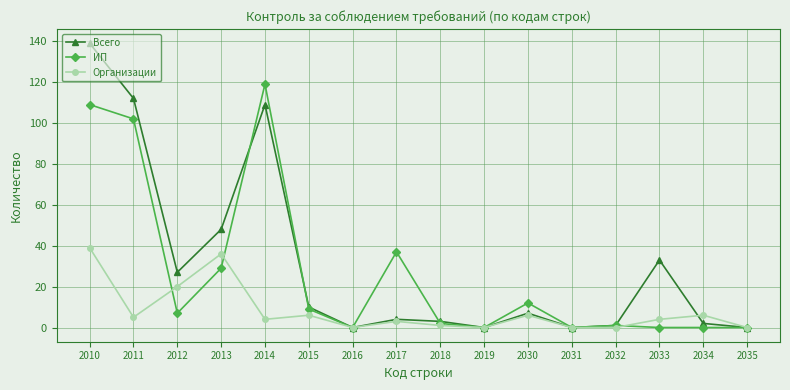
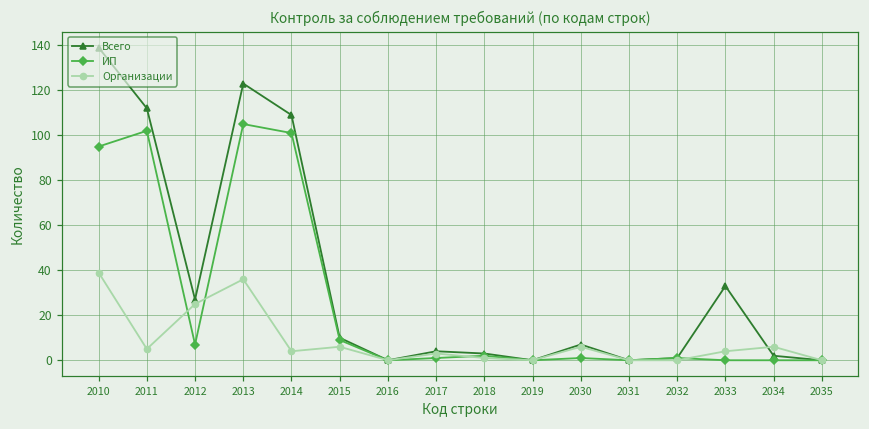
  {
    "Всего": {
      "2011": 112,
      "2012": 27,
-     "2013": 48,
+     "2013": 123,
      "2014": 109,
      "2033": 33,
      "2034": 2
    },
    "ИП": {
-     "2010": 109,
+     "2010": 95,
      "2011": 102,
      "2012": 7,
-     "2013": 29,
-     "2014": 119,
-     "2017": 37,
-     "2030": 12,
+     "2013": 105,
+     "2014": 101,
+     "2017": 1,
+     "2030": 1,
      "2033": 0,
      "2034": 0
    },
    "Организации": {
      "2010": 39,
      "2011": 5,
-     "2012": 20,
+     "2012": 25,
      "2013": 36,
      "2014": 4,
      "2015": 6,
      "2033": 4,
      "2034": 6
    }
  }
